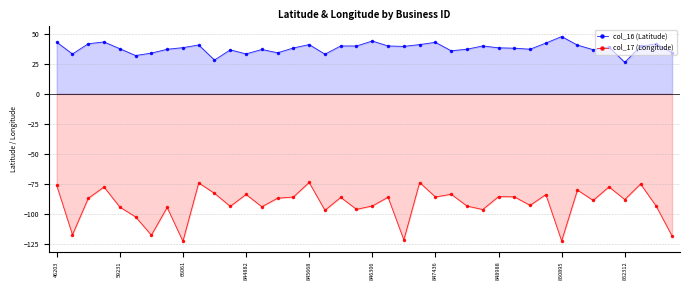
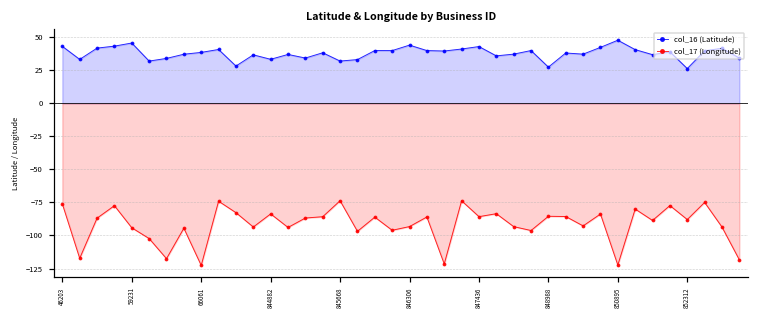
  {
    "col_16 (Latitude)": {
      "46203": 43,
-     "59231": 38,
+     "59231": 46,
      "66061": 38,
      "844882": 33,
-     "845668": 41,
+     "845668": 32,
      "846306": 44,
      "847436": 43,
-     "848988": 38,
+     "848988": 27,
      "850895": 48,
      "852312": 26
    }
  }
